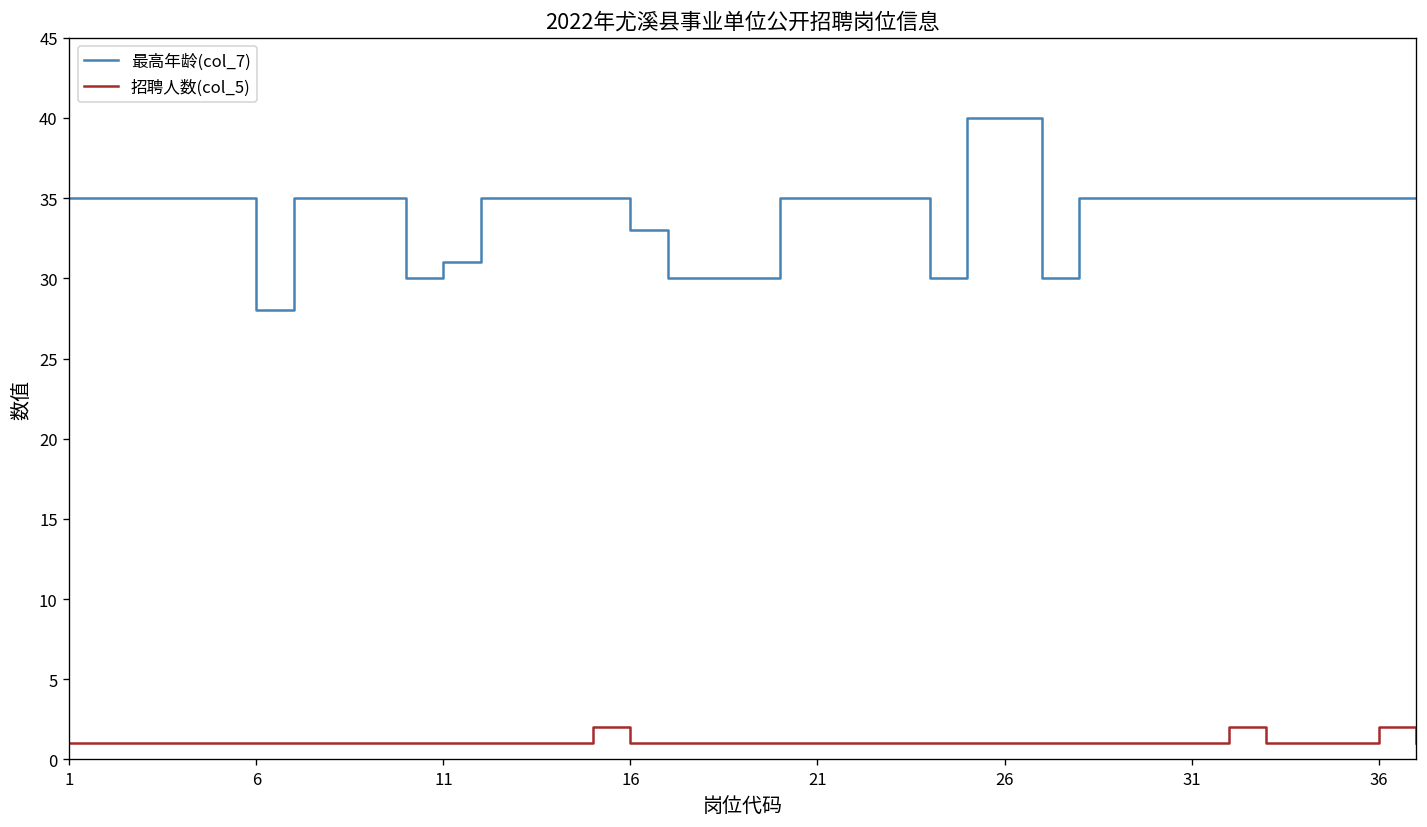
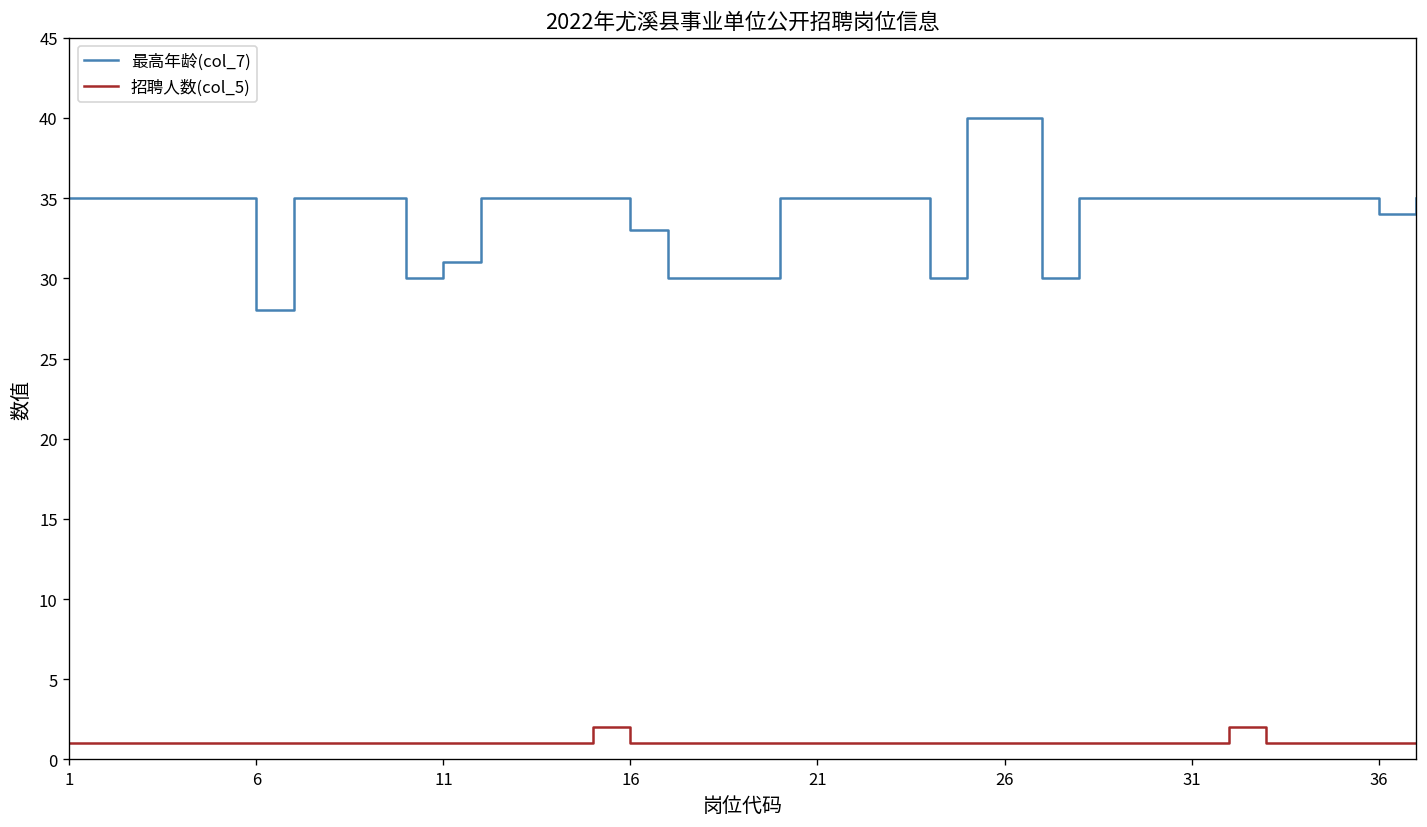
  {
    "最高年龄(col_7)": {
      "1": 35,
      "6": 28,
      "11": 31,
      "16": 33,
      "21": 35,
      "26": 40,
      "31": 35,
-     "36": 35
+     "36": 34
    },
    "招聘人数(col_5)": {
      "1": 1,
      "6": 1,
      "11": 1,
      "16": 1,
      "21": 1,
      "26": 1,
      "31": 1,
-     "36": 2
+     "36": 1
    }
  }
